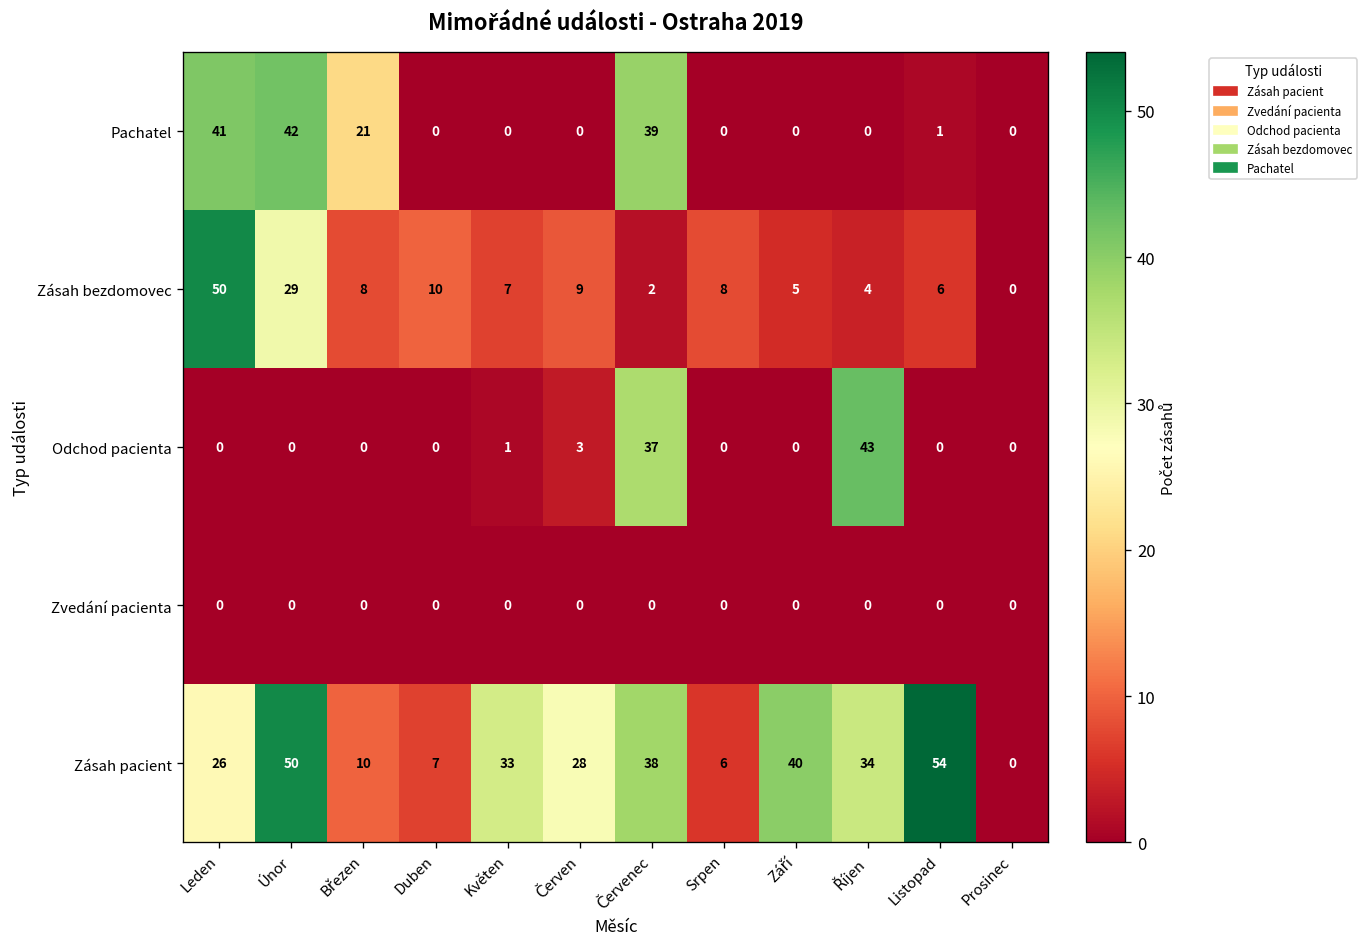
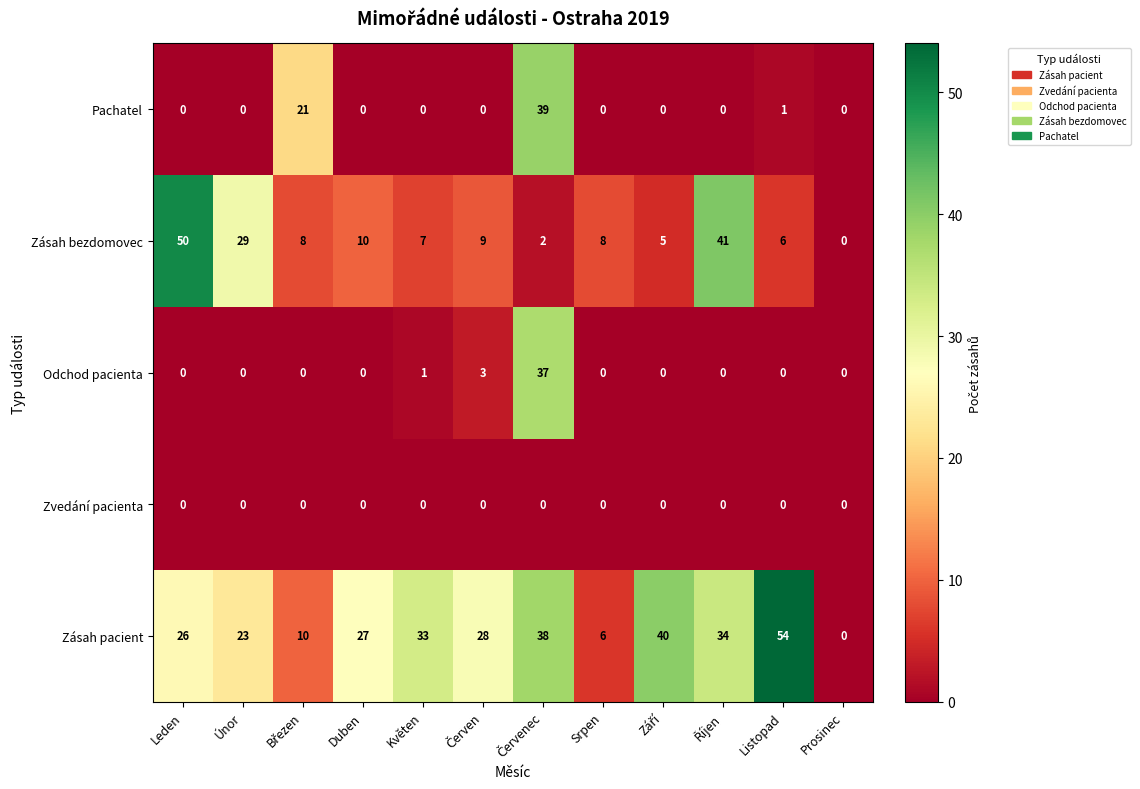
  {
    "Pachatel": {
-     "Leden": 41,
-     "Únor": 42,
+     "Leden": 0,
+     "Únor": 0,
      "Březen": 21,
      "Duben": 0,
      "Květen": 0,
      "Červen": 0,
      "Červenec": 39,
      "Srpen": 0,
      "Září": 0,
      "Říjen": 0,
      "Listopad": 1,
      "Prosinec": 0
    },
    "Zásah bezdomovec": {
      "Leden": 50,
      "Únor": 29,
      "Březen": 8,
      "Duben": 10,
      "Květen": 7,
      "Červen": 9,
      "Červenec": 2,
      "Srpen": 8,
      "Září": 5,
-     "Říjen": 4,
+     "Říjen": 41,
      "Listopad": 6,
      "Prosinec": 0
    },
    "Odchod pacienta": {
      "Leden": 0,
      "Únor": 0,
      "Březen": 0,
      "Duben": 0,
      "Květen": 1,
      "Červen": 3,
      "Červenec": 37,
      "Srpen": 0,
      "Září": 0,
-     "Říjen": 43,
+     "Říjen": 0,
      "Listopad": 0,
      "Prosinec": 0
    },
    "Zvedání pacienta": {
      "Leden": 0,
      "Únor": 0,
      "Březen": 0,
      "Duben": 0,
      "Květen": 0,
      "Červen": 0,
      "Červenec": 0,
      "Srpen": 0,
      "Září": 0,
      "Říjen": 0,
      "Listopad": 0,
      "Prosinec": 0
    },
    "Zásah pacient": {
      "Leden": 26,
-     "Únor": 50,
+     "Únor": 23,
      "Březen": 10,
-     "Duben": 7,
+     "Duben": 27,
      "Květen": 33,
      "Červen": 28,
      "Červenec": 38,
      "Srpen": 6,
      "Září": 40,
      "Říjen": 34,
      "Listopad": 54,
      "Prosinec": 0
    }
  }
